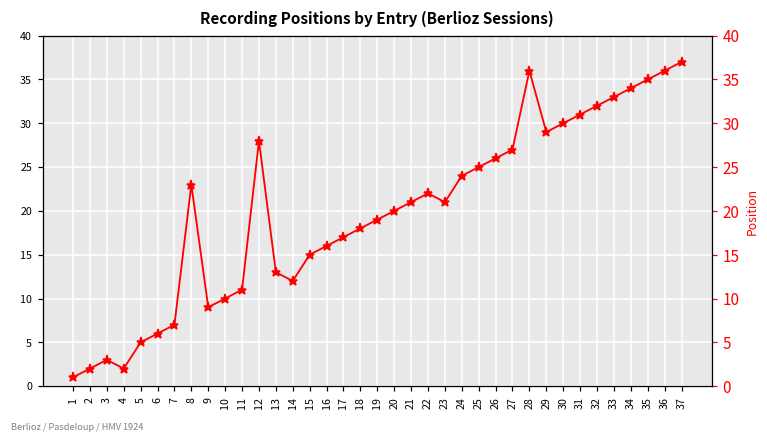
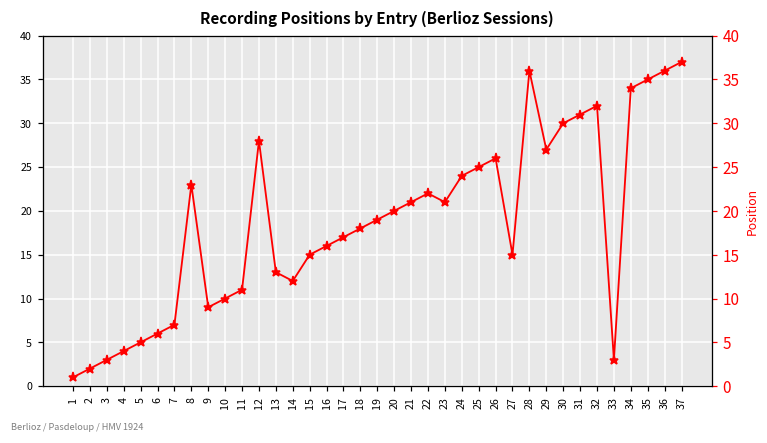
  {
    "1": 1,
    "2": 2,
    "3": 3,
-   "4": 2,
+   "4": 4,
    "5": 5,
    "6": 6,
    "7": 7,
    "8": 23,
    "9": 9,
    "10": 10,
    "11": 11,
    "12": 28,
    "13": 13,
    "14": 12,
    "15": 15,
    "16": 16,
    "17": 17,
    "18": 18,
    "19": 19,
    "20": 20,
    "21": 21,
    "22": 22,
    "23": 21,
    "24": 24,
    "25": 25,
    "26": 26,
-   "27": 27,
+   "27": 15,
    "28": 36,
-   "29": 29,
+   "29": 27,
    "30": 30,
    "31": 31,
    "32": 32,
-   "33": 33,
+   "33": 3,
    "34": 34,
    "35": 35,
    "36": 36,
    "37": 37
  }
